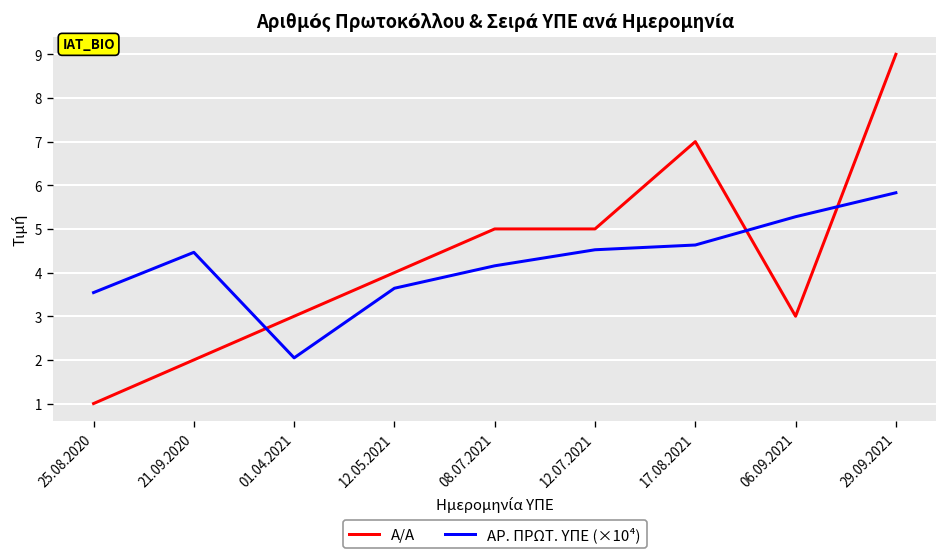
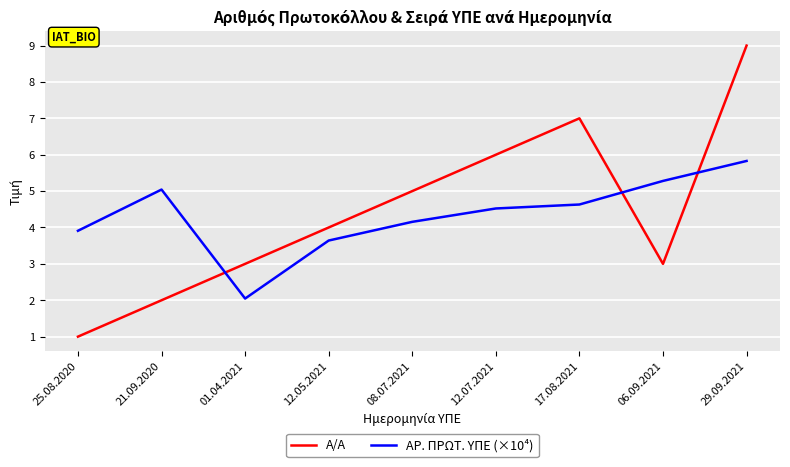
  {
    "Α/Α": {
      "25.08.2020": 1,
      "21.09.2020": 2,
      "01.04.2021": 3,
      "12.05.2021": 4,
      "08.07.2021": 5,
-     "12.07.2021": 5,
+     "12.07.2021": 6,
      "17.08.2021": 7,
      "06.09.2021": 3,
      "29.09.2021": 9
    },
    "ΑΡ. ΠΡΩΤ. ΥΠΕ (×10⁴)": {
-     "25.08.2020": 3.5,
-     "21.09.2020": 4.5,
+     "25.08.2020": 3.9,
+     "21.09.2020": 5.0,
      "01.04.2021": 2.0,
      "12.05.2021": 3.6,
      "08.07.2021": 4.2,
      "12.07.2021": 4.5,
      "17.08.2021": 4.6,
      "06.09.2021": 5.3,
      "29.09.2021": 5.8
    }
  }
